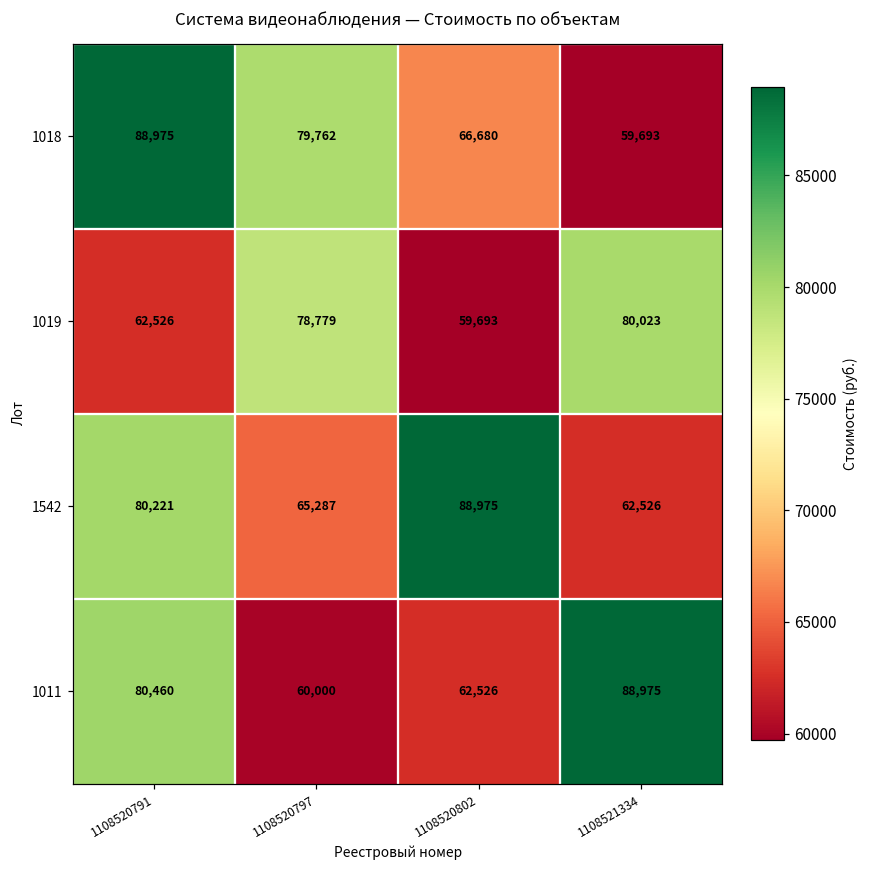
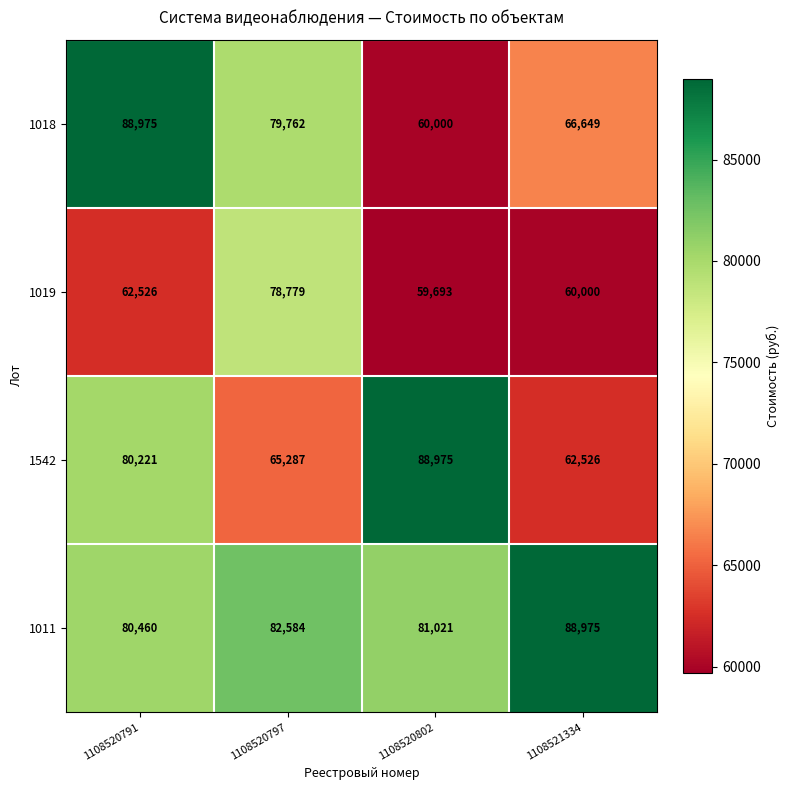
  {
    "1018": {
      "1108520791": "88,975",
      "1108520797": "79,762",
-     "1108520802": "66,680",
-     "1108521334": "59,693"
+     "1108520802": "60,000",
+     "1108521334": "66,649"
    },
    "1019": {
      "1108520791": "62,526",
      "1108520797": "78,779",
      "1108520802": "59,693",
-     "1108521334": "80,023"
+     "1108521334": "60,000"
    },
    "1542": {
      "1108520791": "80,221",
      "1108520797": "65,287",
      "1108520802": "88,975",
      "1108521334": "62,526"
    },
    "1011": {
      "1108520791": "80,460",
-     "1108520797": "60,000",
-     "1108520802": "62,526",
+     "1108520797": "82,584",
+     "1108520802": "81,021",
      "1108521334": "88,975"
    }
  }
